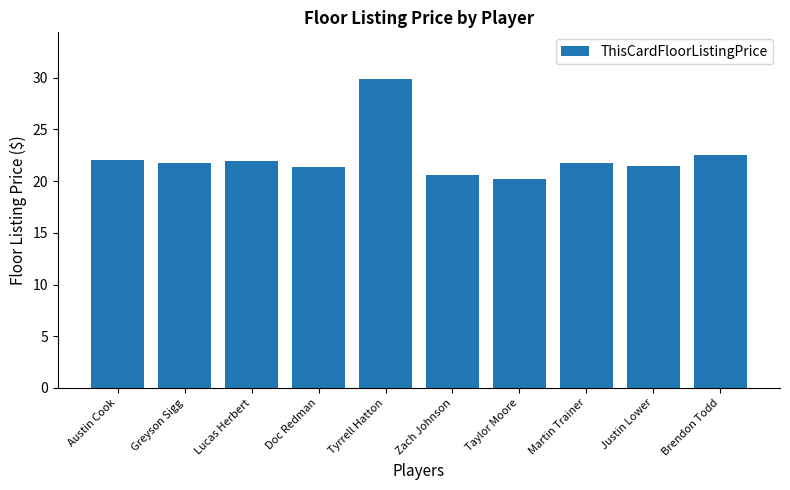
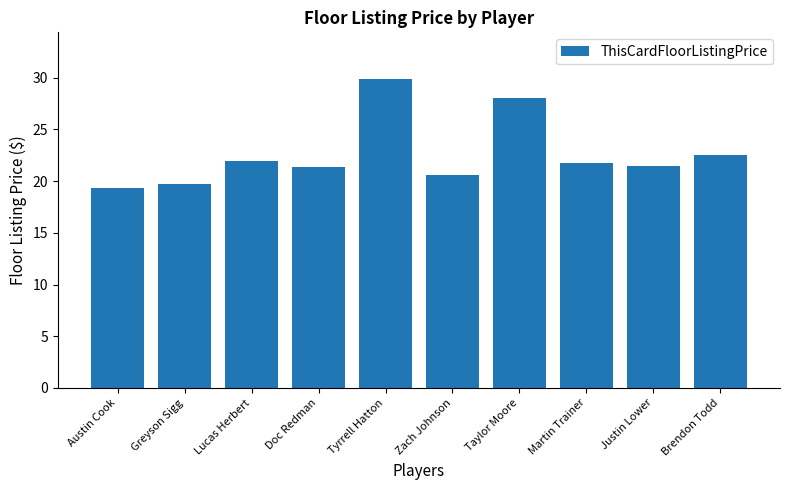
  {
-   "Austin Cook": 22.0,
-   "Greyson Sigg": 21.8,
+   "Austin Cook": 19.3,
+   "Greyson Sigg": 19.7,
    "Lucas Herbert": 22.0,
    "Doc Redman": 21.4,
    "Tyrrell Hatton": 29.9,
    "Zach Johnson": 20.6,
-   "Taylor Moore": 20.2,
+   "Taylor Moore": 28.0,
    "Martin Trainer": 21.8,
    "Justin Lower": 21.5,
    "Brendon Todd": 22.5
  }
